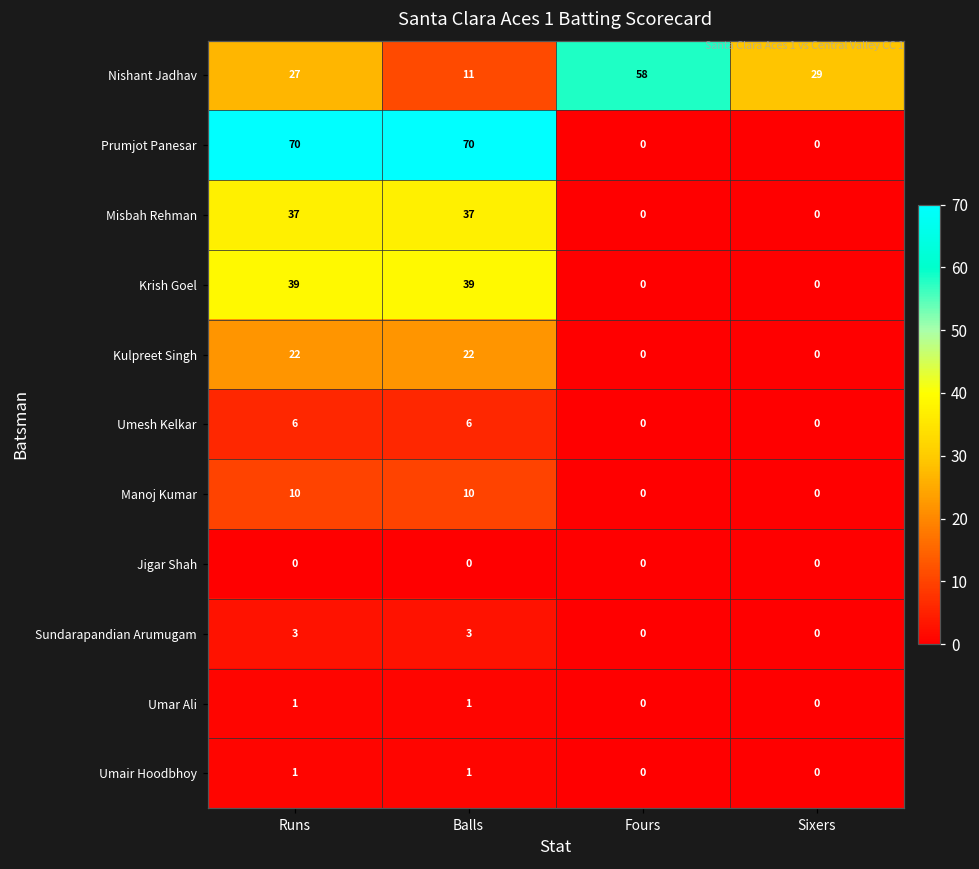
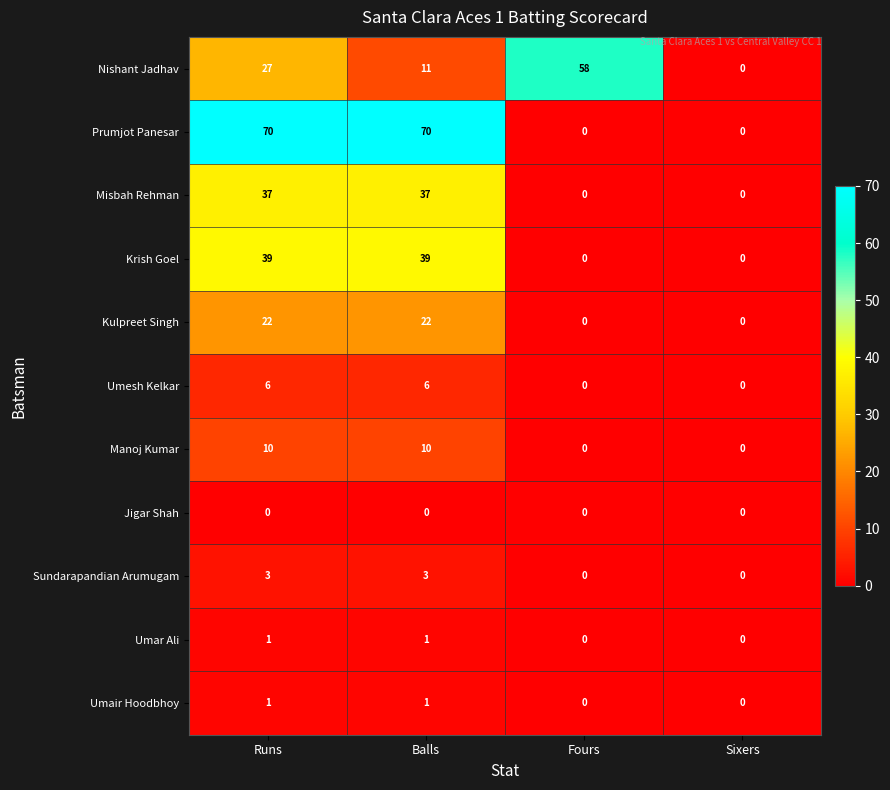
  {
    "Nishant Jadhav": {
      "Runs": 27,
      "Balls": 11,
      "Fours": 58,
-     "Sixers": 29
+     "Sixers": 0
    },
    "Prumjot Panesar": {
      "Runs": 70,
      "Balls": 70,
      "Fours": 0,
      "Sixers": 0
    },
    "Misbah Rehman": {
      "Runs": 37,
      "Balls": 37,
      "Fours": 0,
      "Sixers": 0
    },
    "Krish Goel": {
      "Runs": 39,
      "Balls": 39,
      "Fours": 0,
      "Sixers": 0
    },
    "Kulpreet Singh": {
      "Runs": 22,
      "Balls": 22,
      "Fours": 0,
      "Sixers": 0
    },
    "Umesh Kelkar": {
      "Runs": 6,
      "Balls": 6,
      "Fours": 0,
      "Sixers": 0
    },
    "Manoj Kumar": {
      "Runs": 10,
      "Balls": 10,
      "Fours": 0,
      "Sixers": 0
    },
    "Jigar Shah": {
      "Runs": 0,
      "Balls": 0,
      "Fours": 0,
      "Sixers": 0
    },
    "Sundarapandian Arumugam": {
      "Runs": 3,
      "Balls": 3,
      "Fours": 0,
      "Sixers": 0
    },
    "Umar Ali": {
      "Runs": 1,
      "Balls": 1,
      "Fours": 0,
      "Sixers": 0
    },
    "Umair Hoodbhoy": {
      "Runs": 1,
      "Balls": 1,
      "Fours": 0,
      "Sixers": 0
    }
  }
